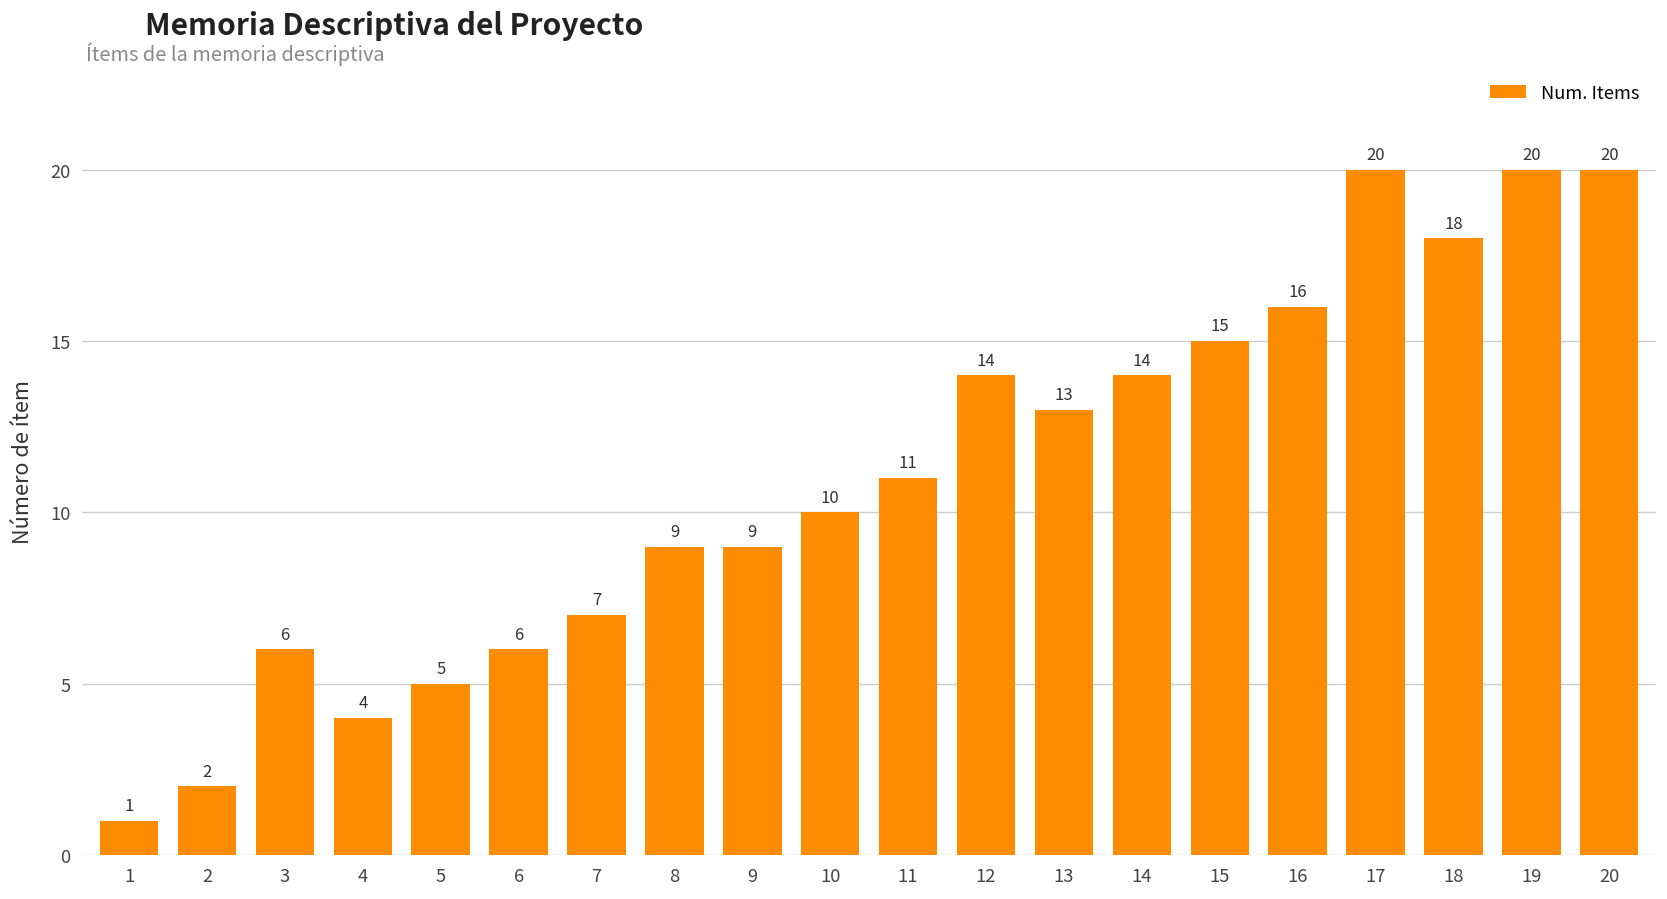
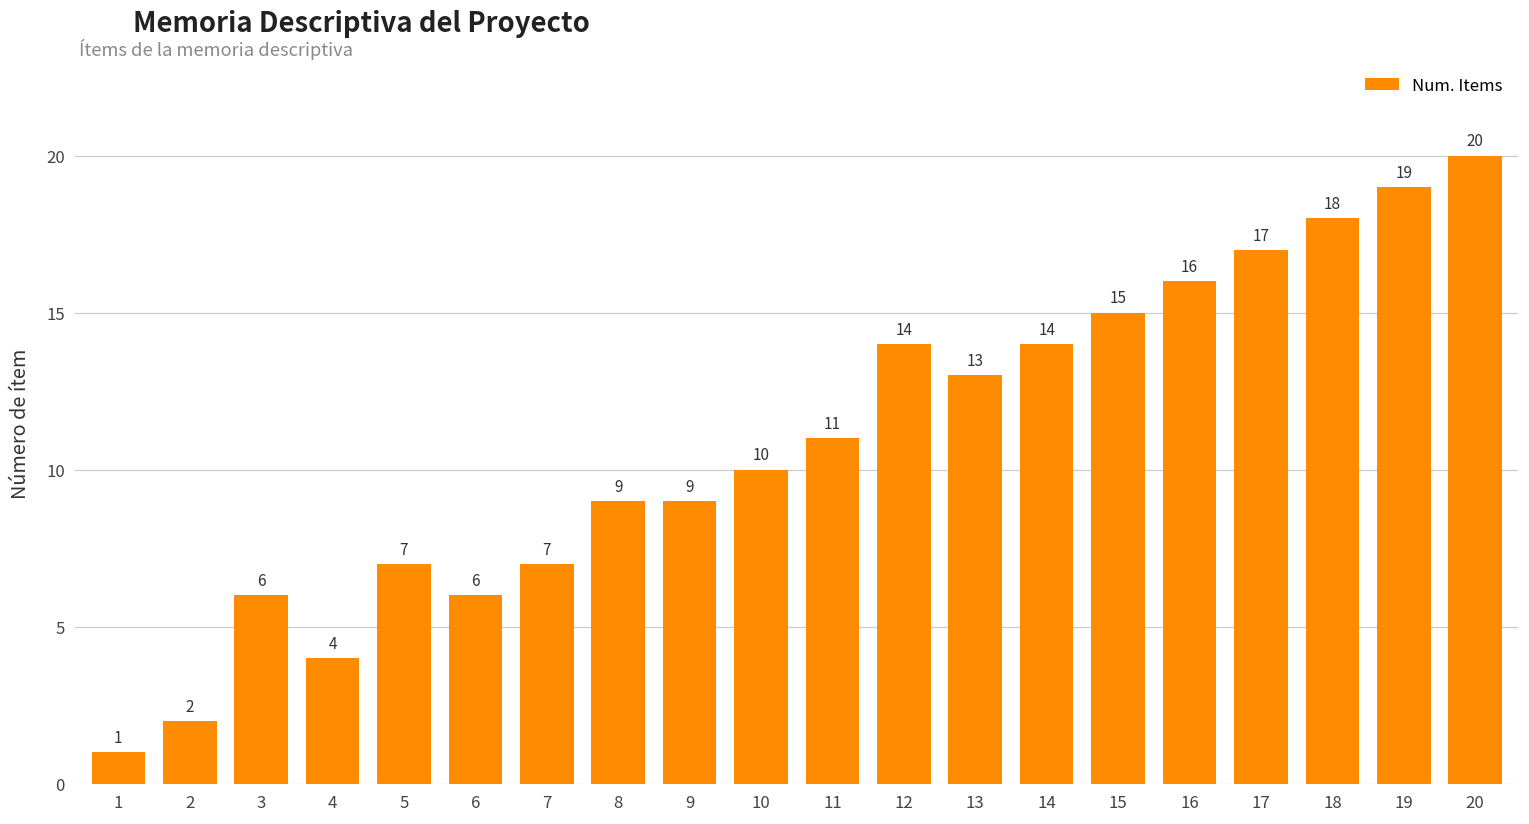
  {
    "1": 1,
    "2": 2,
    "3": 6,
    "4": 4,
-   "5": 5,
+   "5": 7,
    "6": 6,
    "7": 7,
    "8": 9,
    "9": 9,
    "10": 10,
    "11": 11,
    "12": 14,
    "13": 13,
    "14": 14,
    "15": 15,
    "16": 16,
-   "17": 20,
+   "17": 17,
    "18": 18,
-   "19": 20,
+   "19": 19,
    "20": 20
  }
